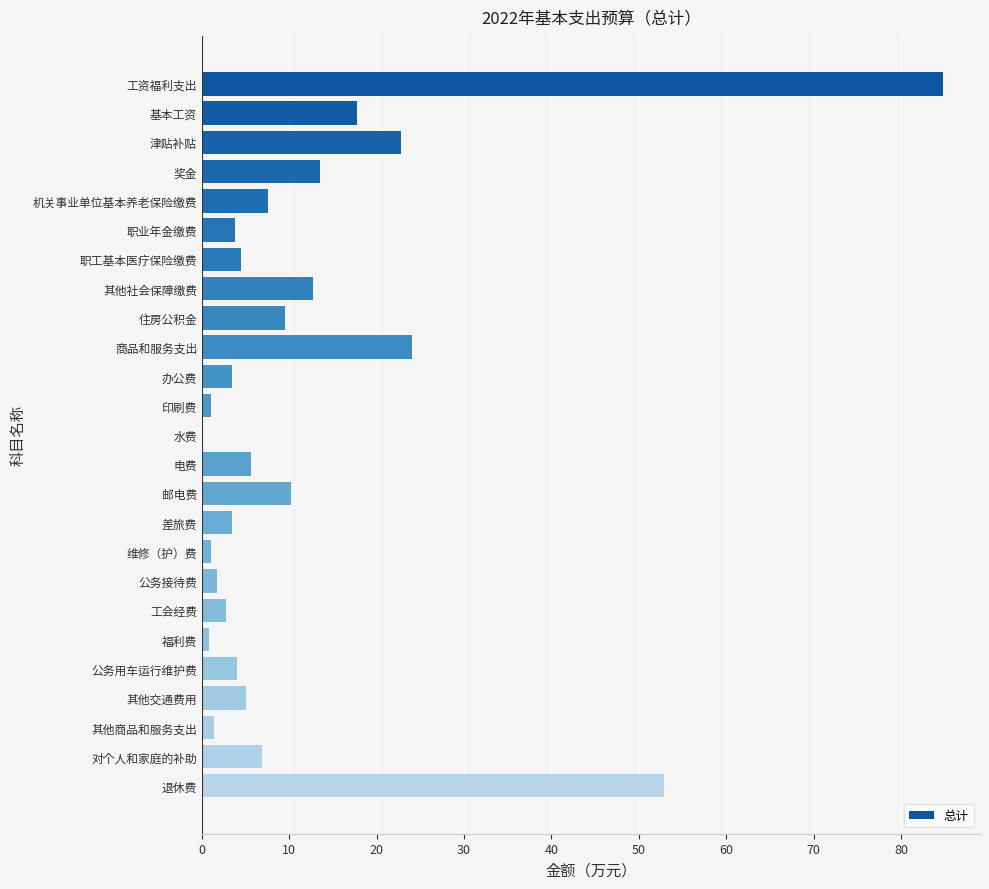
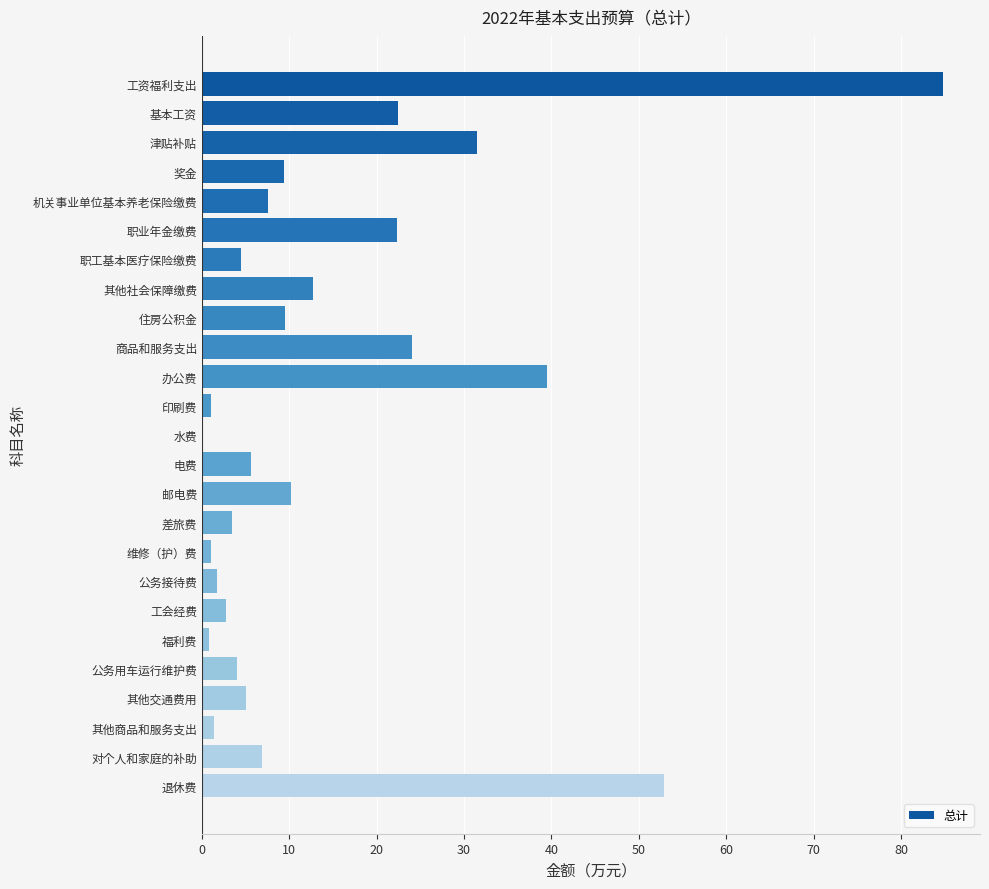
  {
    "工资福利支出": 85,
-   "基本工资": 18,
-   "津贴补贴": 23,
-   "奖金": 13,
+   "基本工资": 22,
+   "津贴补贴": 31,
+   "奖金": 9,
    "机关事业单位基本养老保险缴费": 8,
-   "职业年金缴费": 4,
+   "职业年金缴费": 22,
    "职工基本医疗保险缴费": 4,
    "其他社会保障缴费": 13,
    "住房公积金": 10,
    "商品和服务支出": 24,
-   "办公费": 4,
+   "办公费": 40,
    "印刷费": 1,
    "电费": 6,
    "邮电费": 10,
    "差旅费": 4,
    "维修（护）费": 1,
    "公务接待费": 2,
    "工会经费": 3,
    "福利费": 1,
    "公务用车运行维护费": 4,
    "其他交通费用": 5,
    "其他商品和服务支出": 1,
    "对个人和家庭的补助": 7,
    "退休费": 53
  }
